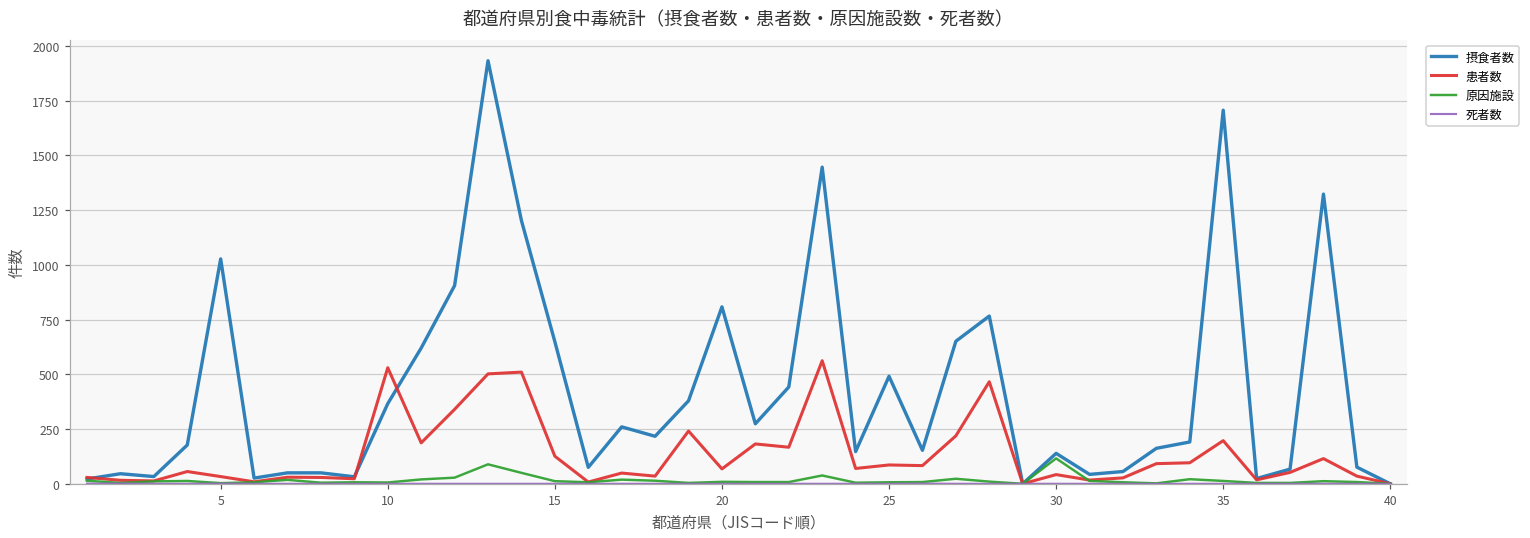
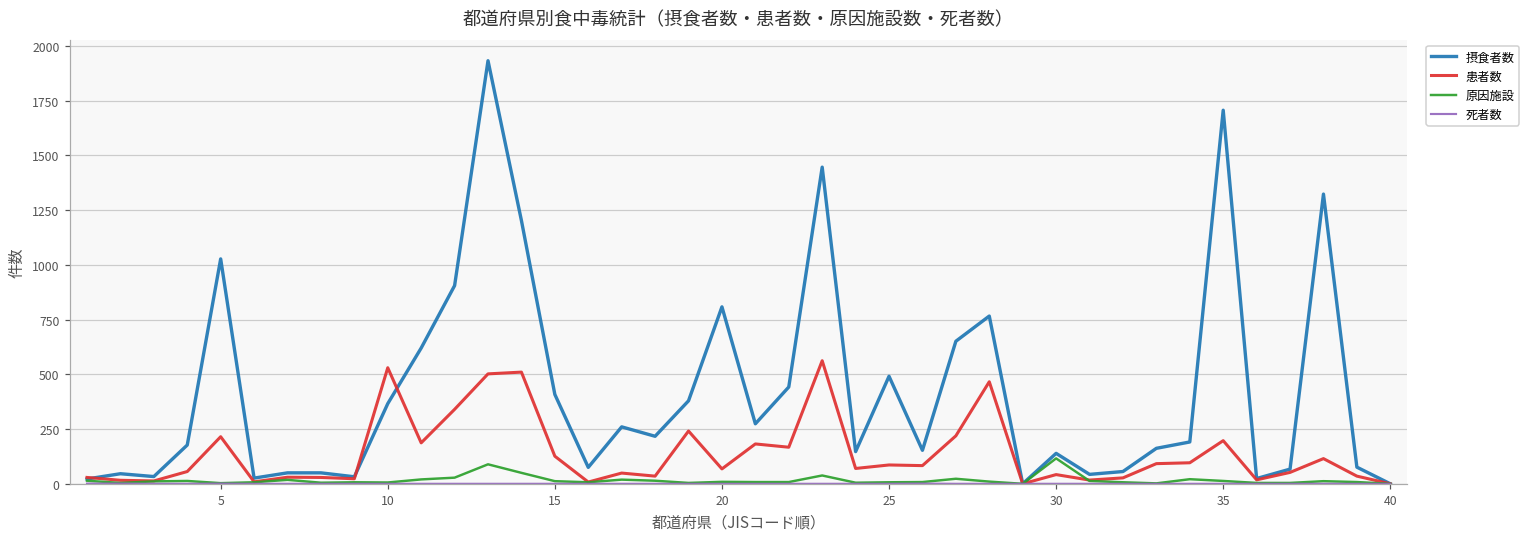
  {
    "摂食者数": {
      "5": 1030,
      "10": 370,
-     "15": 650,
+     "15": 410,
      "20": 810,
      "25": 490,
      "30": 140,
      "35": 1710
    },
    "患者数": {
-     "5": 30,
+     "5": 220,
      "10": 530,
      "15": 130,
      "20": 70,
      "25": 90,
      "30": 40,
      "35": 200
    },
    "原因施設": {
      "30": 120,
      "35": 10
    },
    "死者数": {
      "30": 0,
      "35": 0
    }
  }
